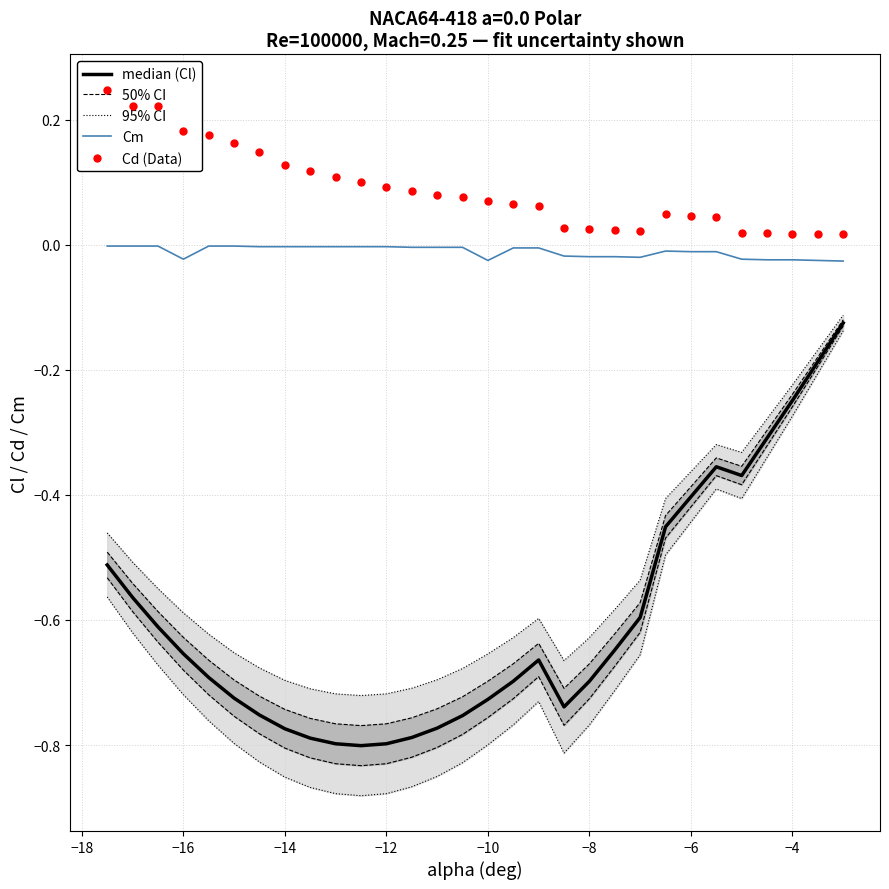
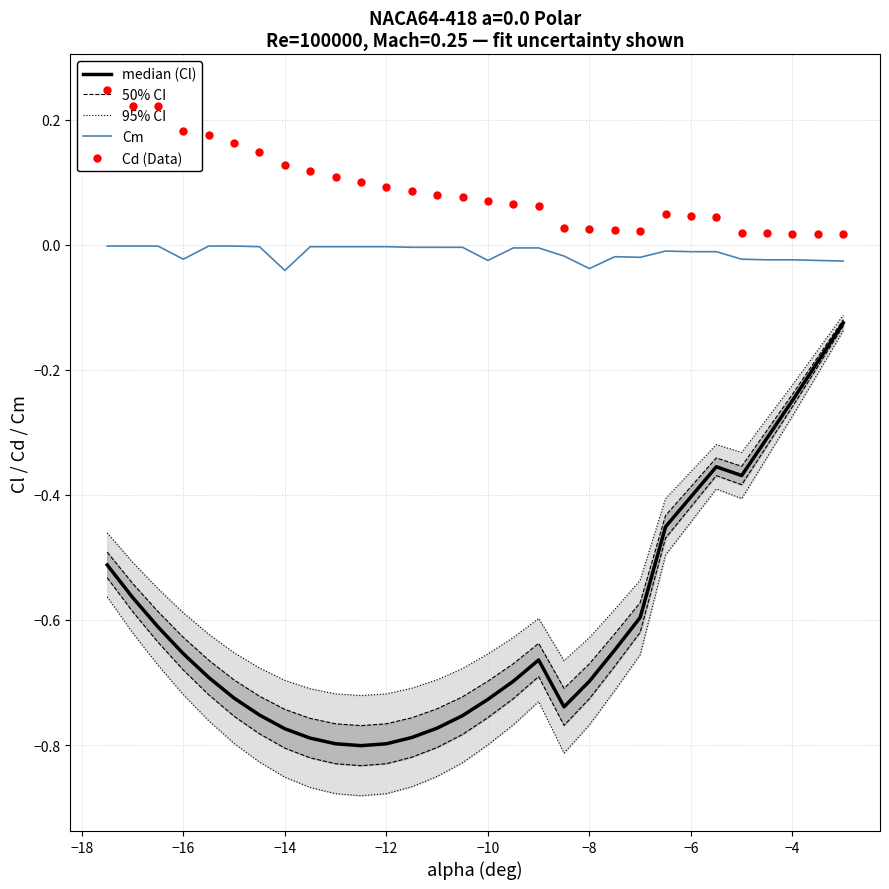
  {
    "Cm": {
      "−16": -0.02,
-     "−14": 0.00,
+     "−14": -0.04,
      "−12": 0.00,
      "−10": -0.03,
-     "−8": -0.02,
+     "−8": -0.04,
      "−6": -0.01,
      "−4": -0.02
    }
  }
